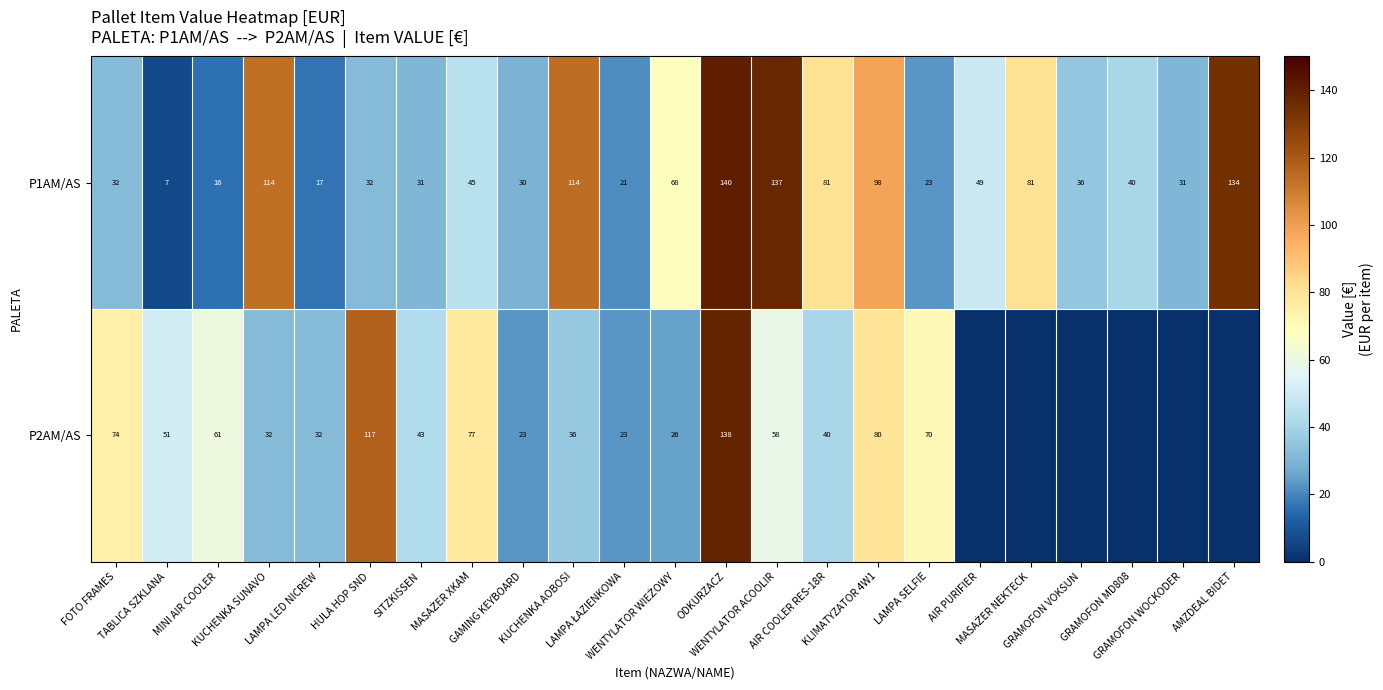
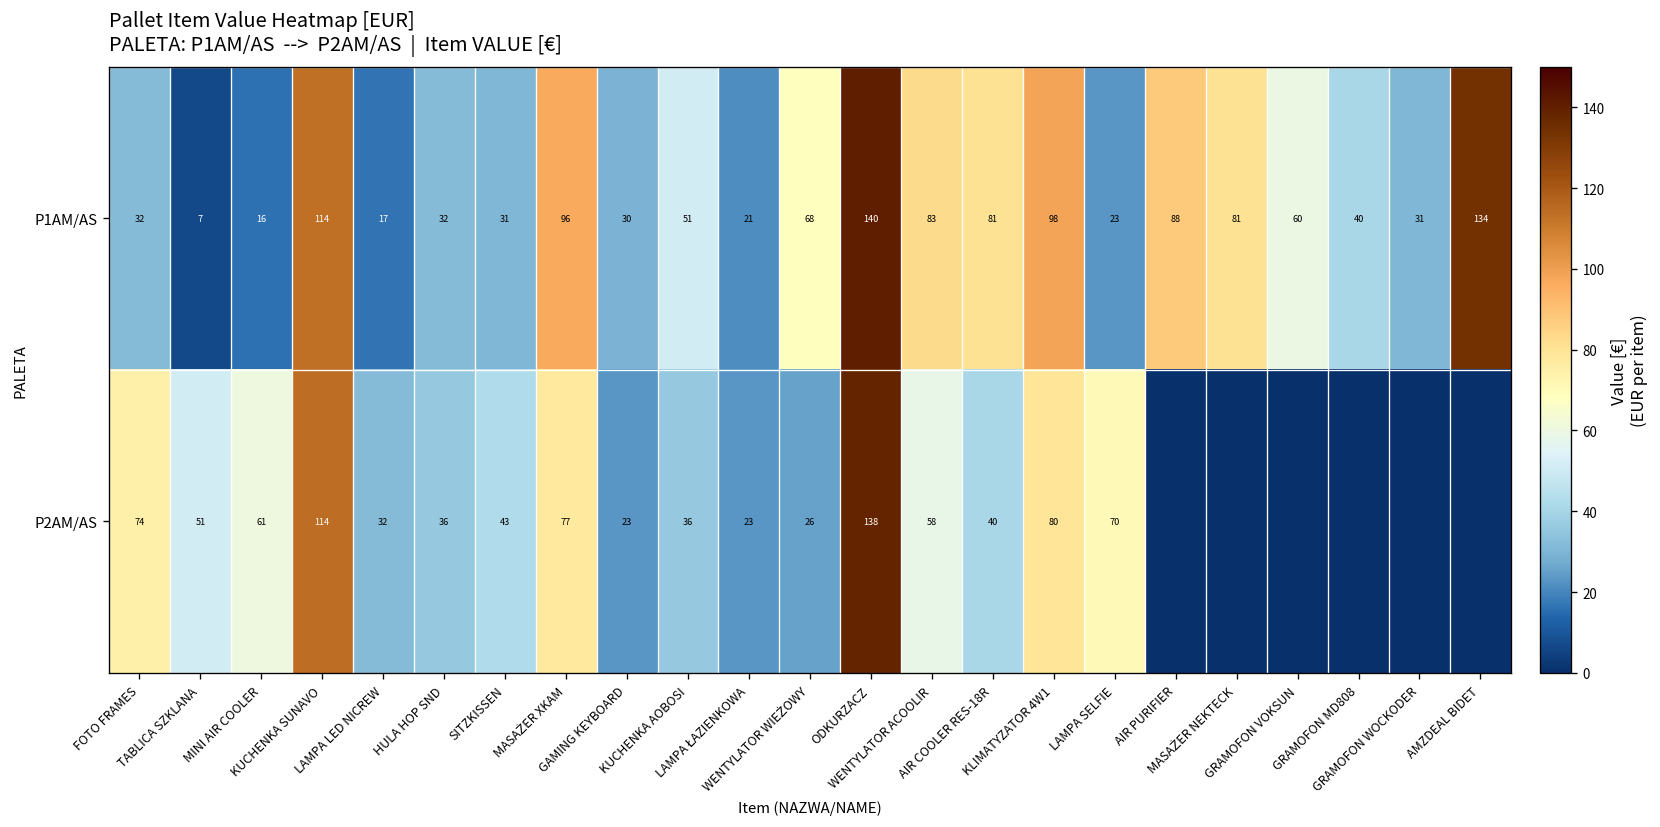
  {
    "P1AM/AS": {
      "FOTO FRAMES": 32,
      "TABLICA SZKLANA": 7,
      "MINI AIR COOLER": 16,
      "KUCHENKA SUNAVO": 114,
      "LAMPA LED NICREW": 17,
      "HULA HOP SND": 32,
      "SITZKISSEN": 31,
-     "MASAŻER XKAM": 45,
+     "MASAŻER XKAM": 96,
      "GAMING KEYBOARD": 30,
-     "KUCHENKA AOBOSI": 114,
+     "KUCHENKA AOBOSI": 51,
      "LAMPA ŁAZIENKOWA": 21,
      "WENTYLATOR WIEŻOWY": 68,
      "ODKURZACZ": 140,
-     "WENTYLATOR ACOOLIR": 137,
+     "WENTYLATOR ACOOLIR": 83,
      "AIR COOLER RES-18R": 81,
      "KLIMATYZATOR 4W1": 98,
      "LAMPA SELFIE": 23,
-     "AIR PURIFIER": 49,
+     "AIR PURIFIER": 88,
      "MASAŻER NEKTECK": 81,
-     "GRAMOFON VOKSUN": 36,
+     "GRAMOFON VOKSUN": 60,
      "GRAMOFON MD808": 40,
      "GRAMOFON WOCKODER": 31,
      "AMZDEAL BIDET": 134
    },
    "P2AM/AS": {
      "FOTO FRAMES": 74,
      "TABLICA SZKLANA": 51,
      "MINI AIR COOLER": 61,
-     "KUCHENKA SUNAVO": 32,
+     "KUCHENKA SUNAVO": 114,
      "LAMPA LED NICREW": 32,
-     "HULA HOP SND": 117,
+     "HULA HOP SND": 36,
      "SITZKISSEN": 43,
      "MASAŻER XKAM": 77,
      "GAMING KEYBOARD": 23,
      "KUCHENKA AOBOSI": 36,
      "LAMPA ŁAZIENKOWA": 23,
      "WENTYLATOR WIEŻOWY": 26,
      "ODKURZACZ": 138,
      "WENTYLATOR ACOOLIR": 58,
      "AIR COOLER RES-18R": 40,
      "KLIMATYZATOR 4W1": 80,
      "LAMPA SELFIE": 70
    }
  }
